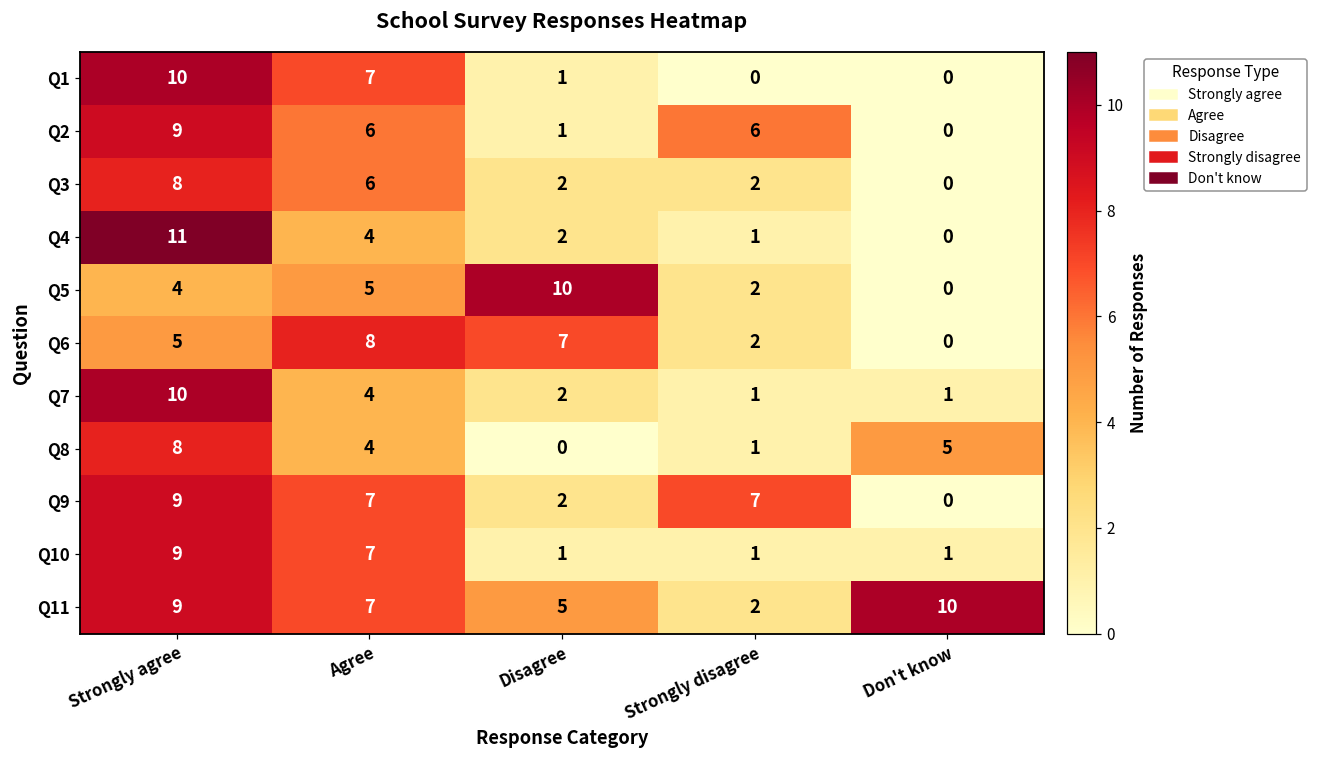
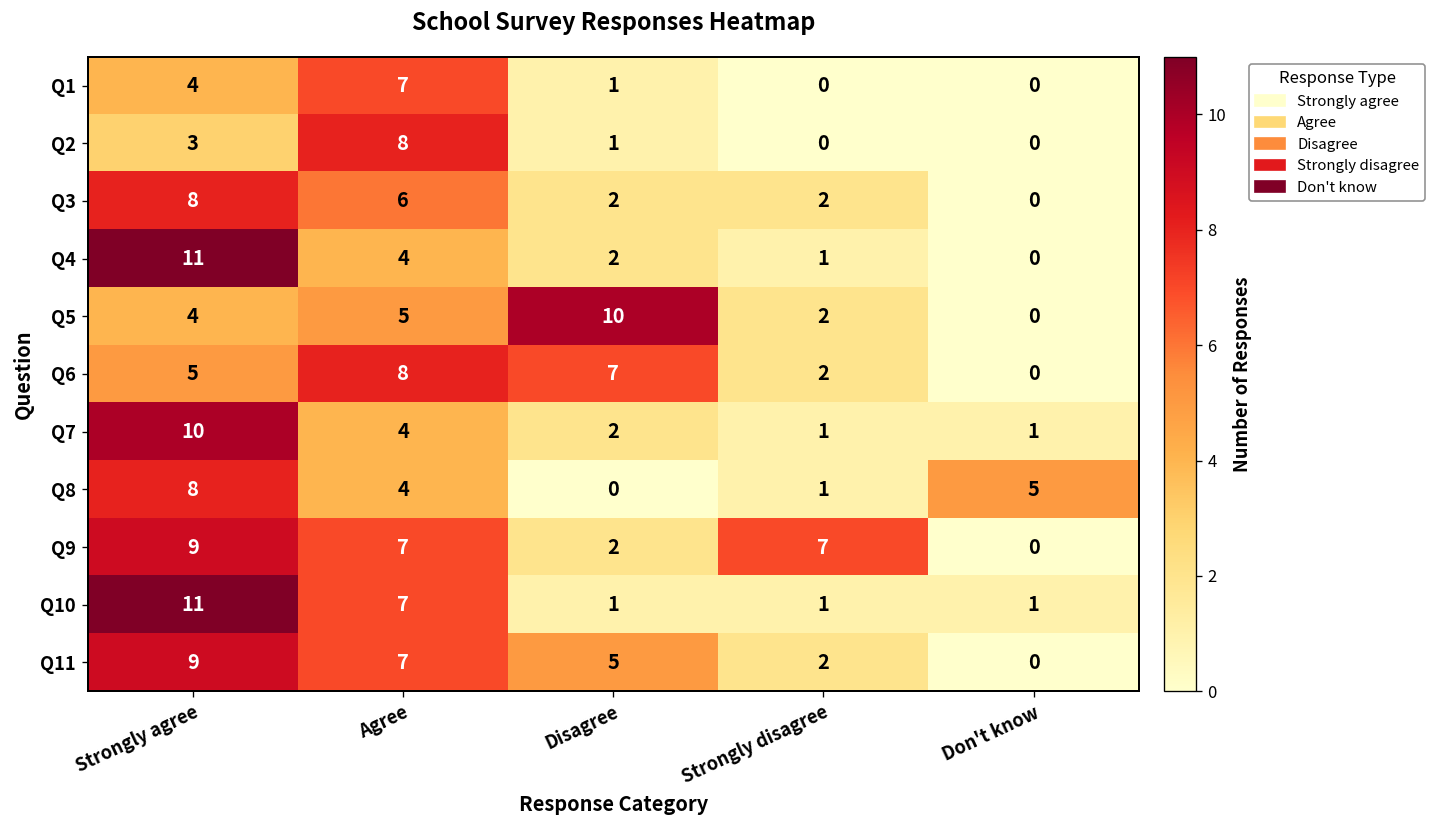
  {
    "Q1": {
-     "Strongly agree": 10,
+     "Strongly agree": 4,
      "Agree": 7,
      "Disagree": 1,
      "Strongly disagree": 0,
      "Don't know": 0
    },
    "Q2": {
-     "Strongly agree": 9,
-     "Agree": 6,
+     "Strongly agree": 3,
+     "Agree": 8,
      "Disagree": 1,
-     "Strongly disagree": 6,
+     "Strongly disagree": 0,
      "Don't know": 0
    },
    "Q3": {
      "Strongly agree": 8,
      "Agree": 6,
      "Disagree": 2,
      "Strongly disagree": 2,
      "Don't know": 0
    },
    "Q4": {
      "Strongly agree": 11,
      "Agree": 4,
      "Disagree": 2,
      "Strongly disagree": 1,
      "Don't know": 0
    },
    "Q5": {
      "Strongly agree": 4,
      "Agree": 5,
      "Disagree": 10,
      "Strongly disagree": 2,
      "Don't know": 0
    },
    "Q6": {
      "Strongly agree": 5,
      "Agree": 8,
      "Disagree": 7,
      "Strongly disagree": 2,
      "Don't know": 0
    },
    "Q7": {
      "Strongly agree": 10,
      "Agree": 4,
      "Disagree": 2,
      "Strongly disagree": 1,
      "Don't know": 1
    },
    "Q8": {
      "Strongly agree": 8,
      "Agree": 4,
      "Disagree": 0,
      "Strongly disagree": 1,
      "Don't know": 5
    },
    "Q9": {
      "Strongly agree": 9,
      "Agree": 7,
      "Disagree": 2,
      "Strongly disagree": 7,
      "Don't know": 0
    },
    "Q10": {
-     "Strongly agree": 9,
+     "Strongly agree": 11,
      "Agree": 7,
      "Disagree": 1,
      "Strongly disagree": 1,
      "Don't know": 1
    },
    "Q11": {
      "Strongly agree": 9,
      "Agree": 7,
      "Disagree": 5,
      "Strongly disagree": 2,
-     "Don't know": 10
+     "Don't know": 0
    }
  }
